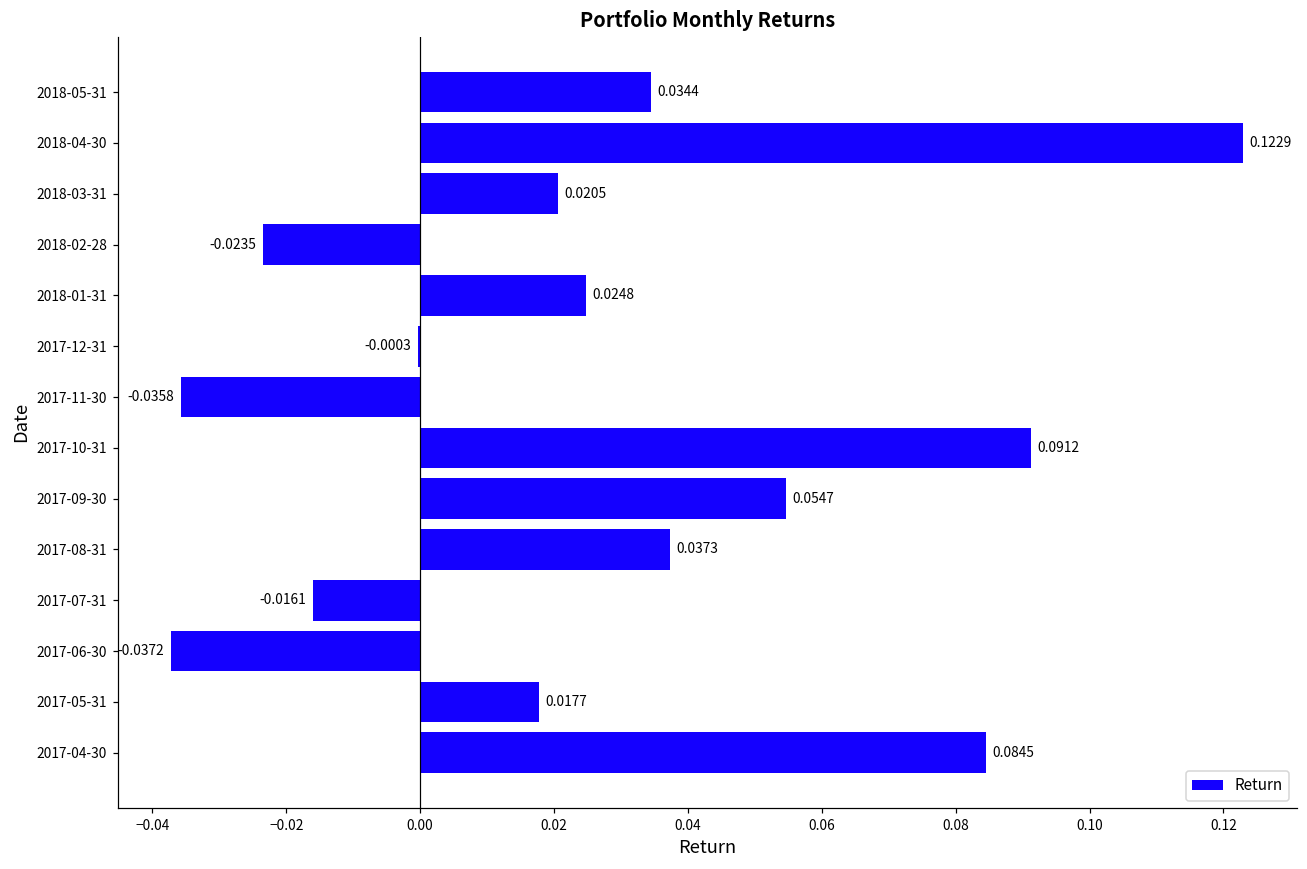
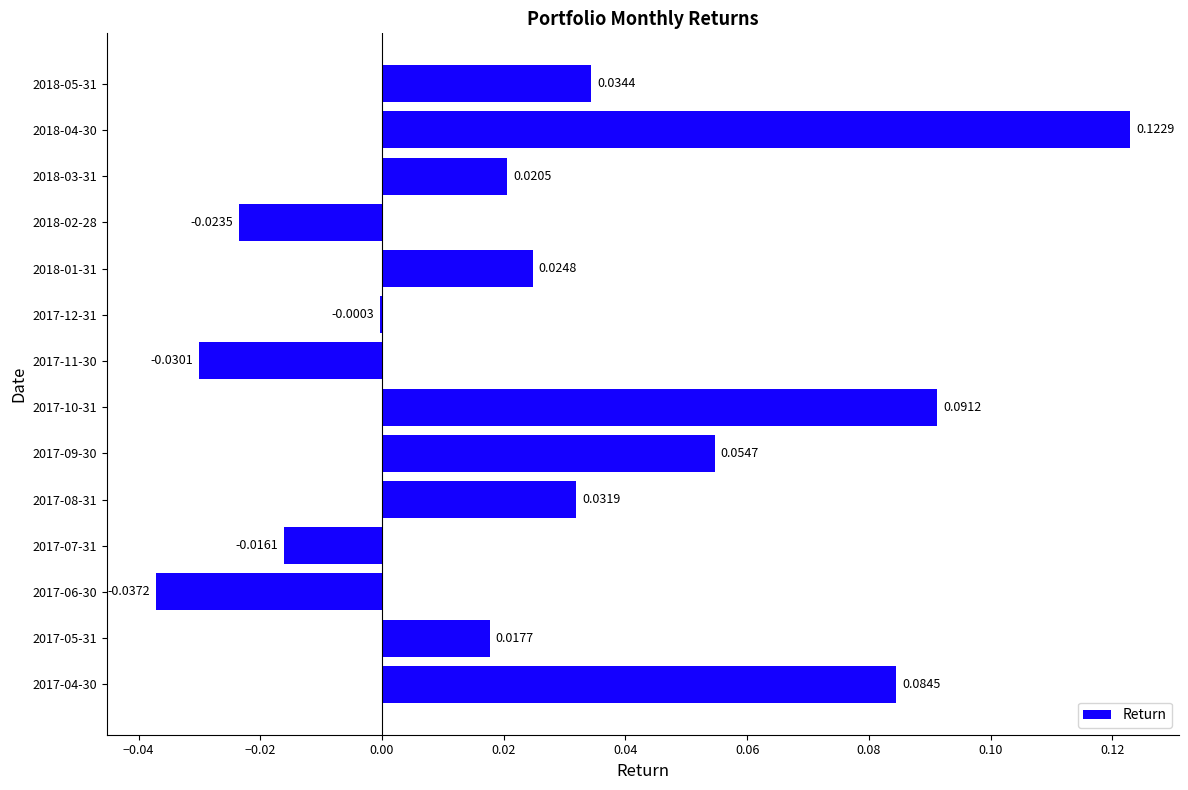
  {
    "2018-05-31": 0.0344,
    "2018-04-30": 0.1229,
    "2018-03-31": 0.0205,
    "2018-02-28": -0.0235,
    "2018-01-31": 0.0248,
    "2017-12-31": -0.0003,
-   "2017-11-30": -0.0358,
+   "2017-11-30": -0.0301,
    "2017-10-31": 0.0912,
    "2017-09-30": 0.0547,
-   "2017-08-31": 0.0373,
+   "2017-08-31": 0.0319,
    "2017-07-31": -0.0161,
    "2017-06-30": -0.0372,
    "2017-05-31": 0.0177,
    "2017-04-30": 0.0845
  }
